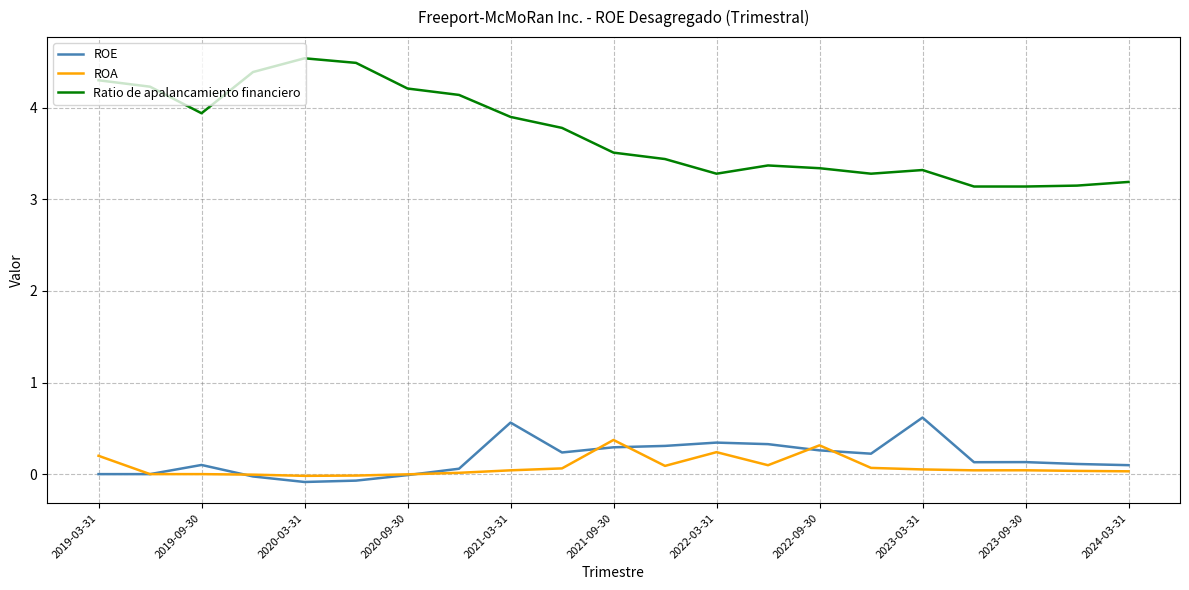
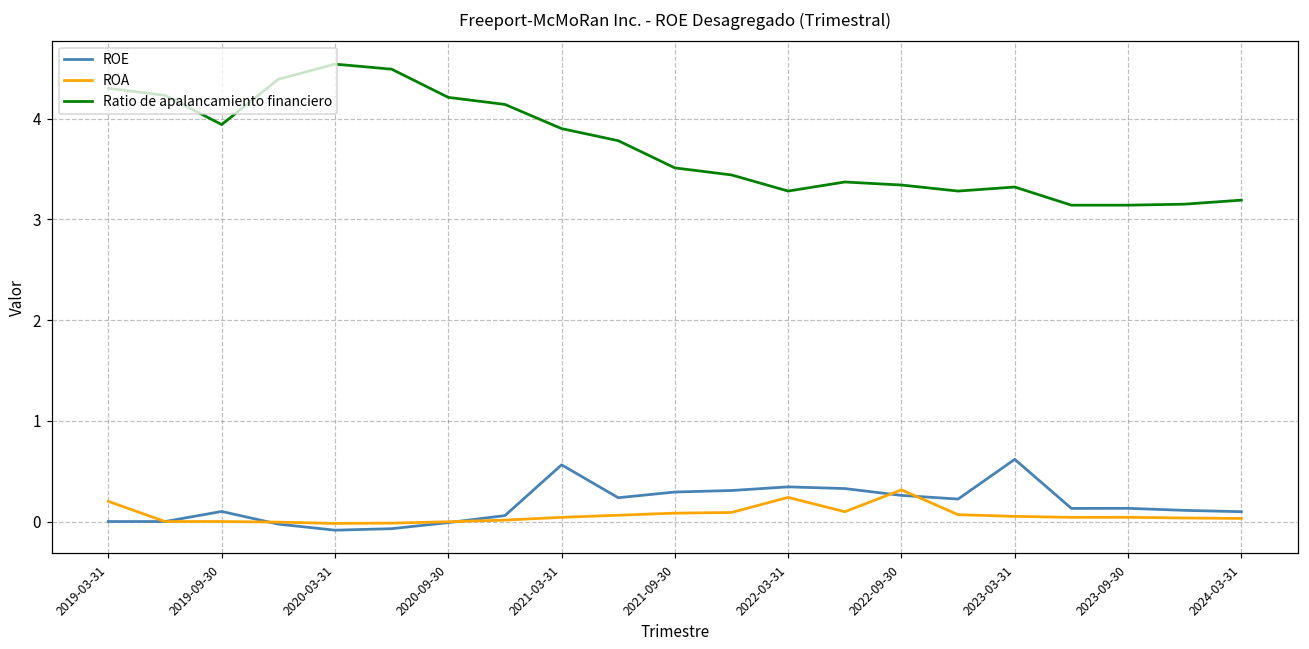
  {
    "ROE": {
      "2019-03-31": 0.0,
      "2019-09-30": 0.1,
      "2020-03-31": -0.1,
      "2021-03-31": 0.6,
      "2021-09-30": 0.3,
      "2022-03-31": 0.3,
      "2022-09-30": 0.3,
      "2023-03-31": 0.6,
      "2023-09-30": 0.1,
      "2024-03-31": 0.1
    },
    "ROA": {
      "2019-03-31": 0.2,
      "2019-09-30": 0.0,
      "2020-03-31": 0.0,
      "2021-03-31": 0.0,
-     "2021-09-30": 0.4,
+     "2021-09-30": 0.1,
      "2022-03-31": 0.2,
      "2022-09-30": 0.3,
      "2023-03-31": 0.1,
      "2023-09-30": 0.0,
      "2024-03-31": 0.0
    },
    "Ratio de apalancamiento financiero": {
      "2019-09-30": 3.9,
      "2020-09-30": 4.2,
      "2021-03-31": 3.9,
      "2021-09-30": 3.5,
      "2022-03-31": 3.3,
      "2022-09-30": 3.3,
      "2023-03-31": 3.3,
      "2023-09-30": 3.1,
      "2024-03-31": 3.2
    }
  }
